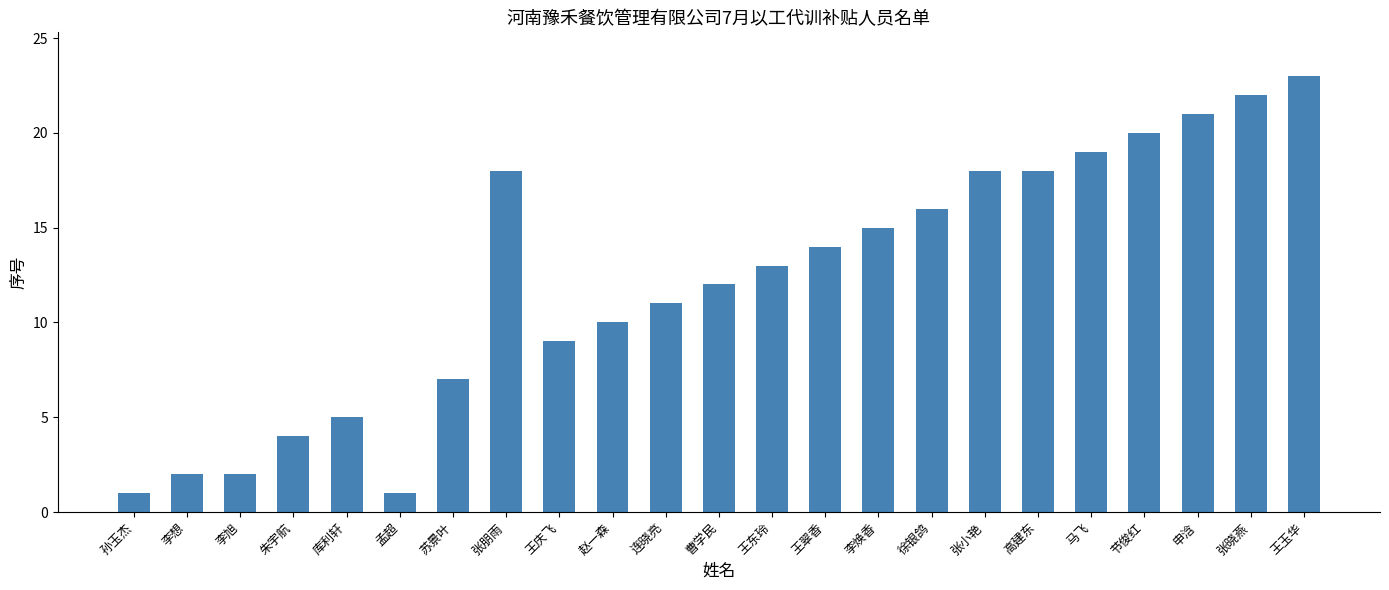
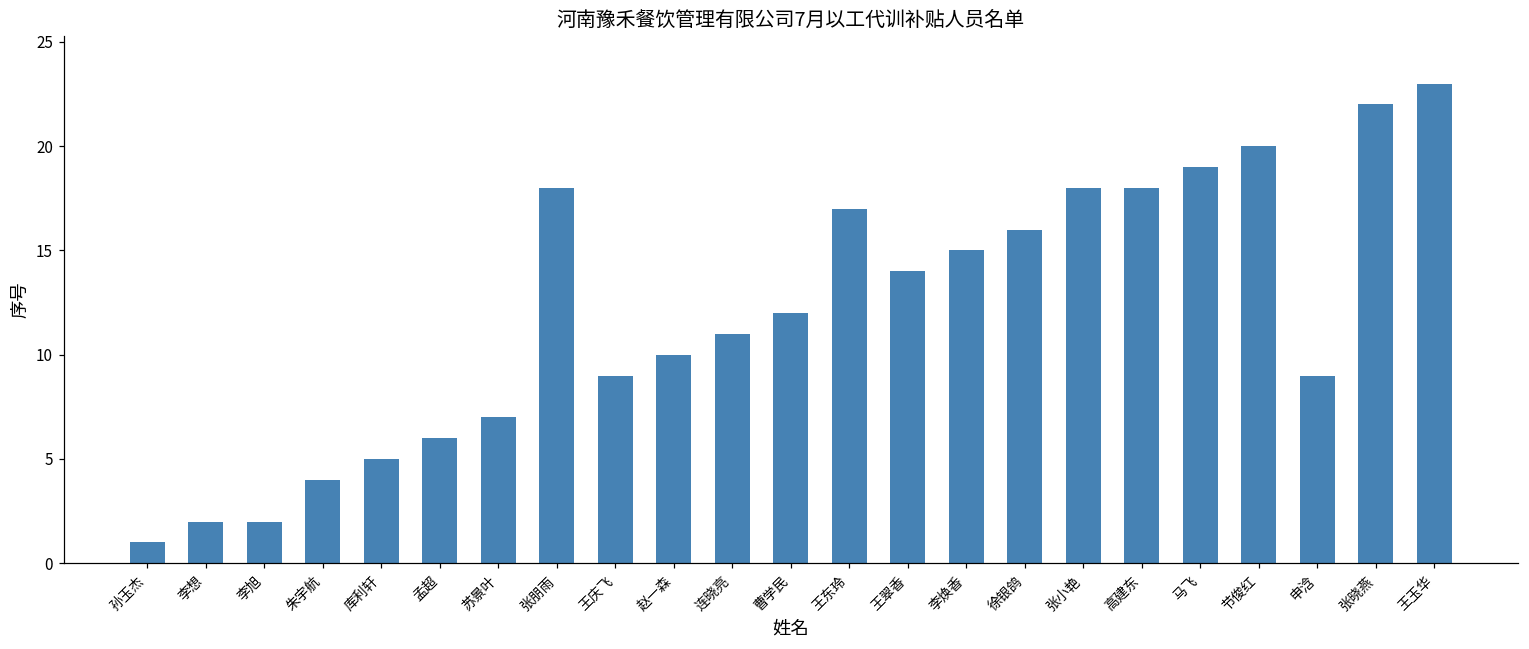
  {
    "孙玉杰": 1,
    "李想": 2,
    "李旭": 2,
    "朱宇航": 4,
    "库利轩": 5,
-   "孟超": 1,
+   "孟超": 6,
    "苏景叶": 7,
    "张朋雨": 18,
    "王庆飞": 9,
    "赵一森": 10,
    "连晓亮": 11,
    "曹学民": 12,
-   "王东玲": 13,
+   "王东玲": 17,
    "王翠香": 14,
    "李焕香": 15,
    "徐银鸽": 16,
    "张小艳": 18,
    "高建东": 18,
    "马飞": 19,
    "节俊红": 20,
-   "申浛": 21,
+   "申浛": 9,
    "张晓燕": 22,
    "王玉华": 23
  }
